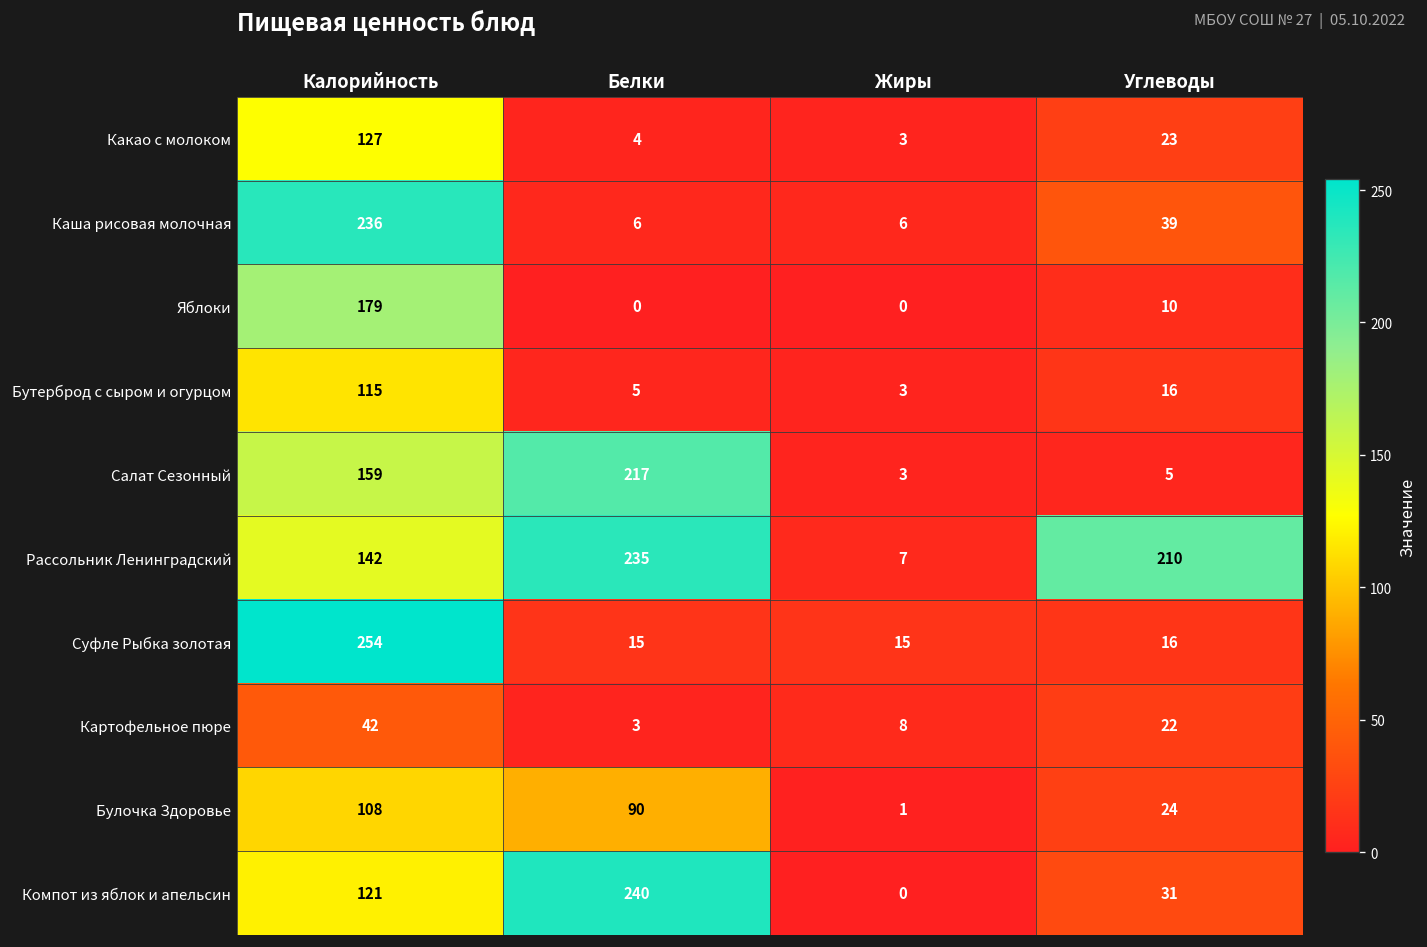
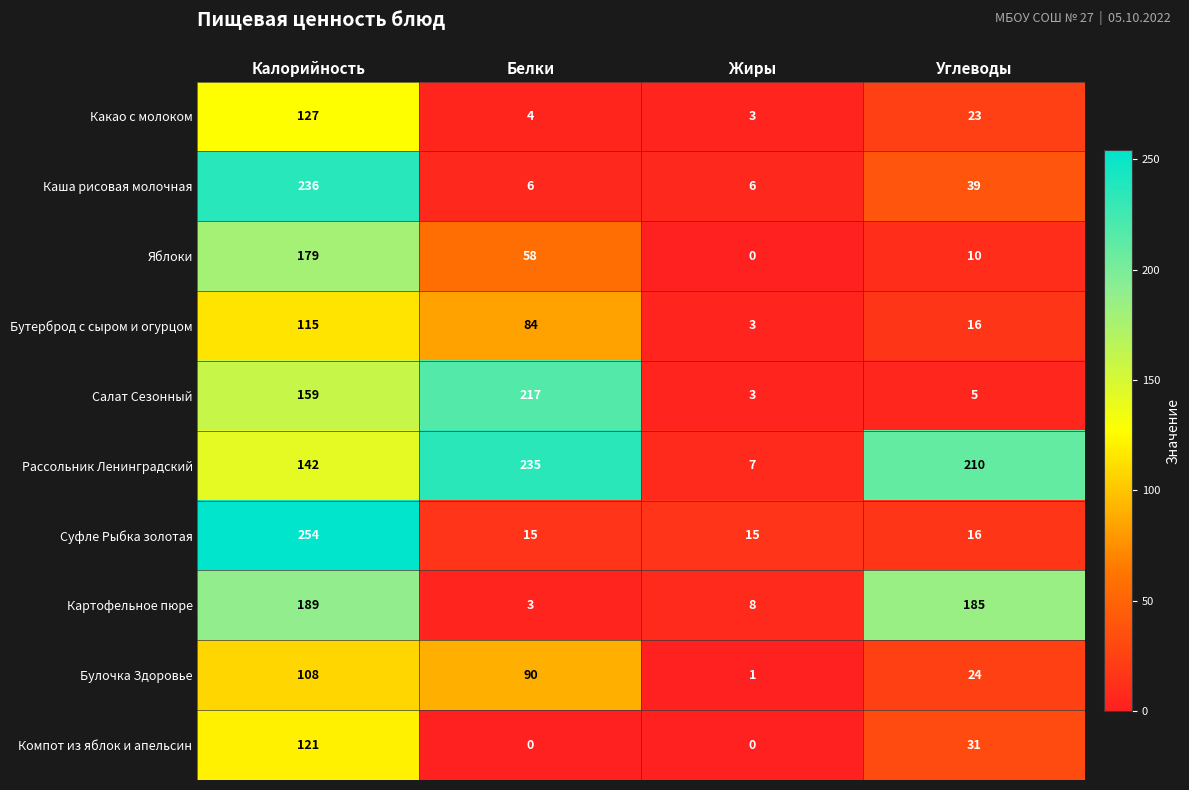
  {
    "Какао с молоком": {
      "Калорийность": 127,
      "Белки": 4,
      "Жиры": 3,
      "Углеводы": 23
    },
    "Каша рисовая молочная": {
      "Калорийность": 236,
      "Белки": 6,
      "Жиры": 6,
      "Углеводы": 39
    },
    "Яблоки": {
      "Калорийность": 179,
-     "Белки": 0,
+     "Белки": 58,
      "Жиры": 0,
      "Углеводы": 10
    },
    "Бутерброд с сыром и огурцом": {
      "Калорийность": 115,
-     "Белки": 5,
+     "Белки": 84,
      "Жиры": 3,
      "Углеводы": 16
    },
    "Салат Сезонный": {
      "Калорийность": 159,
      "Белки": 217,
      "Жиры": 3,
      "Углеводы": 5
    },
    "Рассольник Ленинградский": {
      "Калорийность": 142,
      "Белки": 235,
      "Жиры": 7,
      "Углеводы": 210
    },
    "Суфле Рыбка золотая": {
      "Калорийность": 254,
      "Белки": 15,
      "Жиры": 15,
      "Углеводы": 16
    },
    "Картофельное пюре": {
-     "Калорийность": 42,
+     "Калорийность": 189,
      "Белки": 3,
      "Жиры": 8,
-     "Углеводы": 22
+     "Углеводы": 185
    },
    "Булочка Здоровье": {
      "Калорийность": 108,
      "Белки": 90,
      "Жиры": 1,
      "Углеводы": 24
    },
    "Компот из яблок и апельсин": {
      "Калорийность": 121,
-     "Белки": 240,
+     "Белки": 0,
      "Жиры": 0,
      "Углеводы": 31
    }
  }
